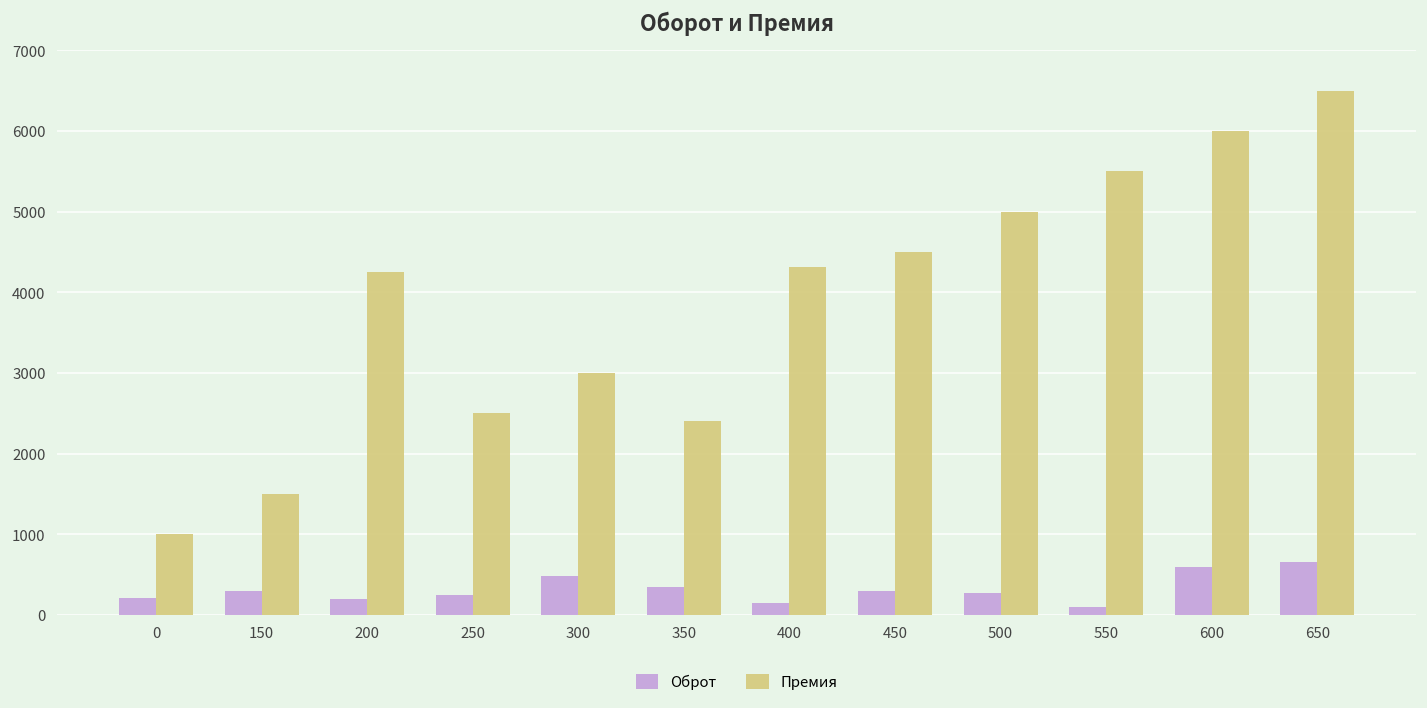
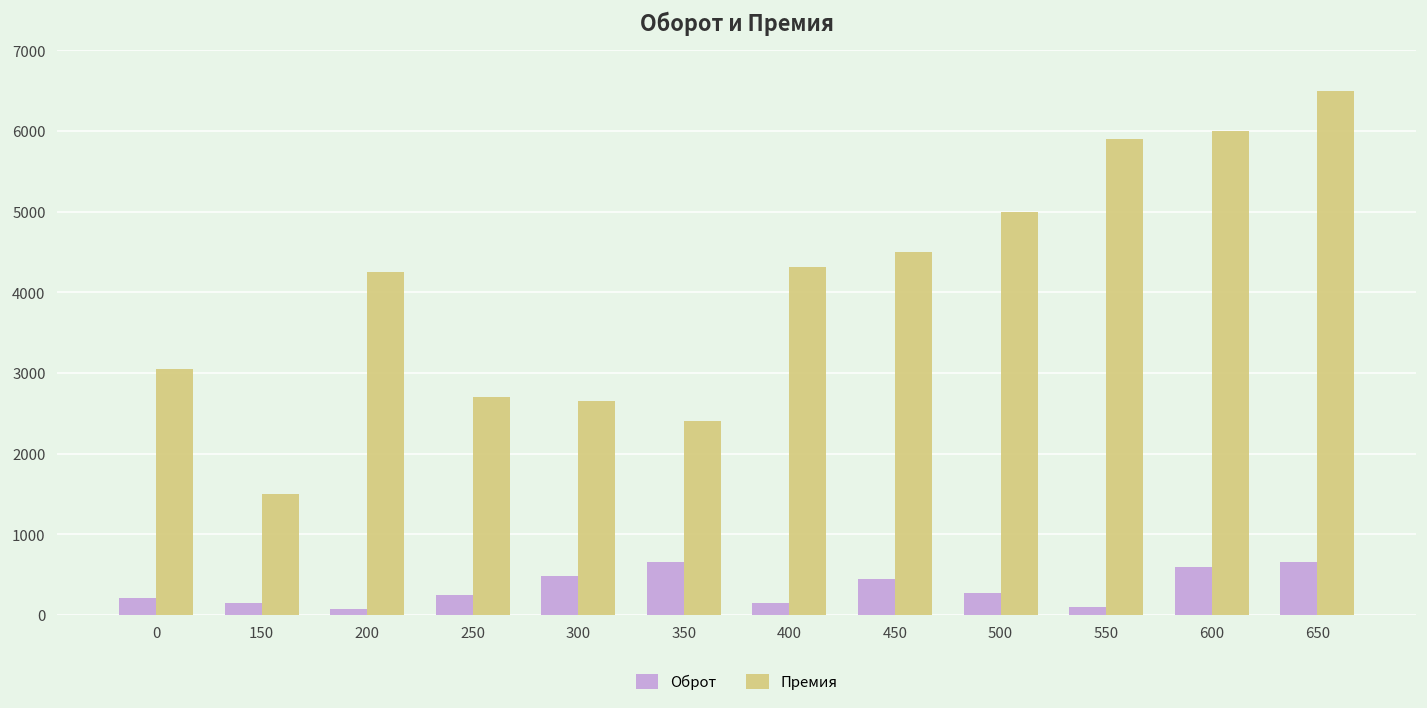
  {
    "Оброт": {
      "0": 200,
-     "150": 300,
-     "200": 200,
+     "150": 200,
+     "200": 100,
      "250": 300,
      "300": 500,
-     "350": 400,
+     "350": 700,
      "400": 100,
-     "450": 300,
+     "450": 500,
      "500": 300,
      "550": 100,
      "600": 600,
      "650": 700
    },
    "Премия": {
-     "0": 1000,
+     "0": 3100,
      "150": 1500,
      "200": 4200,
-     "250": 2500,
-     "300": 3000,
+     "250": 2700,
+     "300": 2700,
      "350": 2400,
      "400": 4300,
      "450": 4500,
      "500": 5000,
-     "550": 5500,
+     "550": 5900,
      "600": 6000,
      "650": 6500
    }
  }
